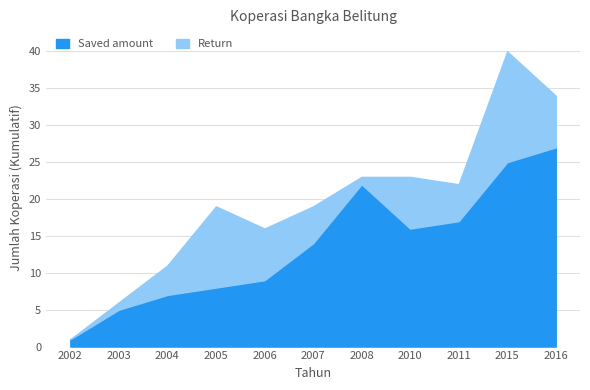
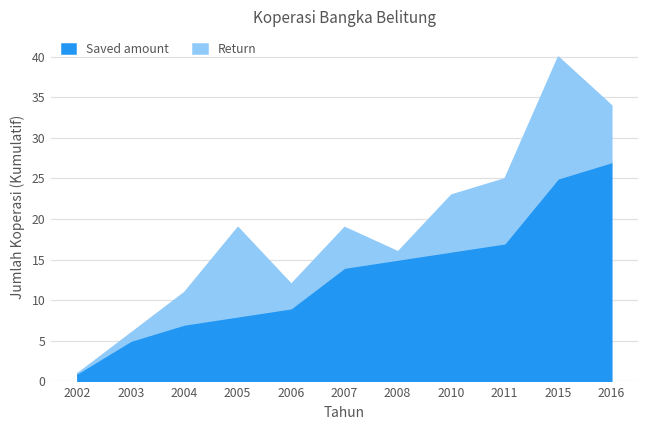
  {
    "Saved amount": {
-     "2008": 22
+     "2008": 15
    },
    "Return": {
      "2003": 1,
      "2004": 4,
      "2005": 11,
-     "2006": 7,
+     "2006": 3,
      "2007": 5,
      "2008": 1,
      "2010": 7,
-     "2011": 5,
+     "2011": 8,
      "2015": 15,
      "2016": 7
    }
  }
